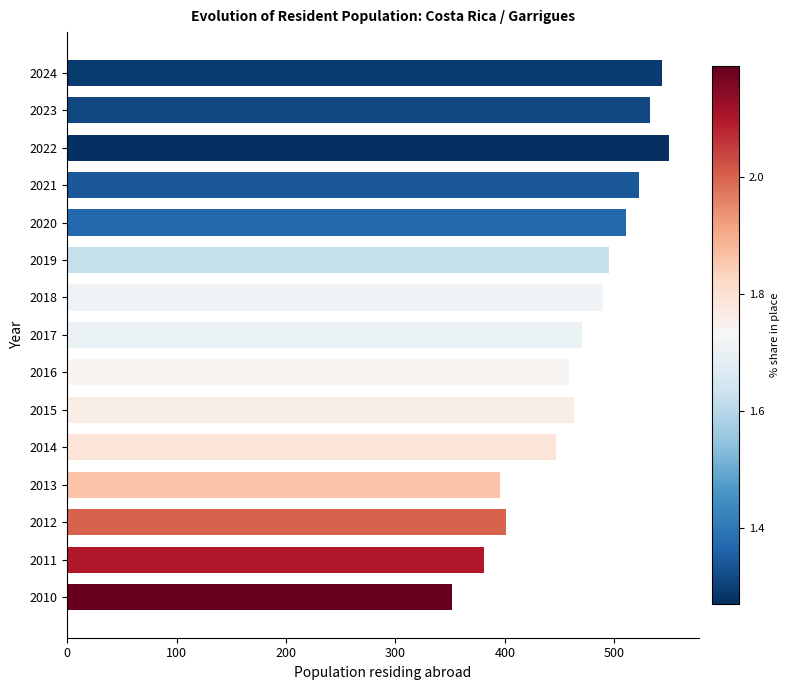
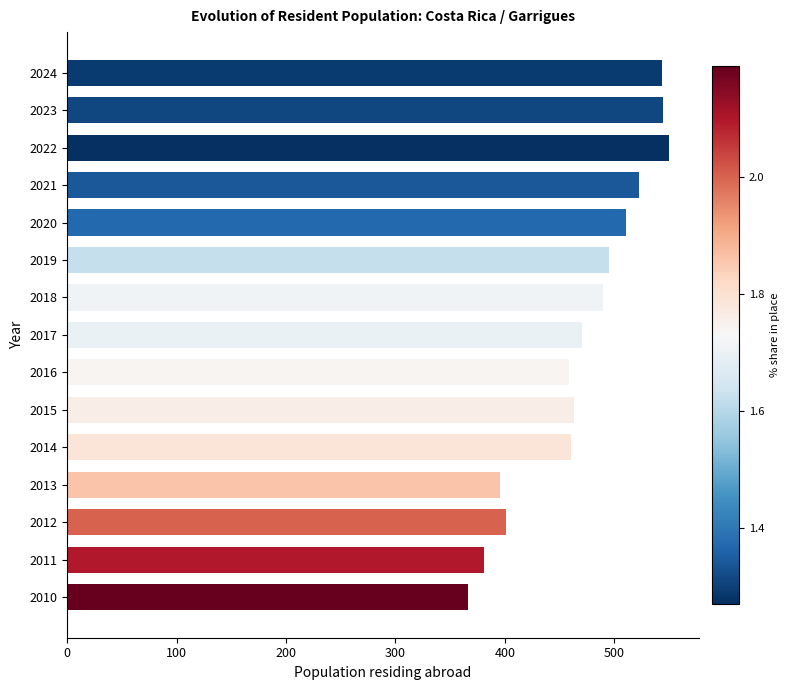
  {
    "2024": 544,
-   "2023": 533,
+   "2023": 545,
    "2022": 550,
    "2021": 523,
    "2020": 511,
    "2019": 495,
    "2018": 490,
    "2017": 471,
    "2016": 459,
    "2015": 463,
-   "2014": 447,
+   "2014": 461,
    "2013": 396,
    "2012": 401,
    "2011": 381,
-   "2010": 352
+   "2010": 366
  }
